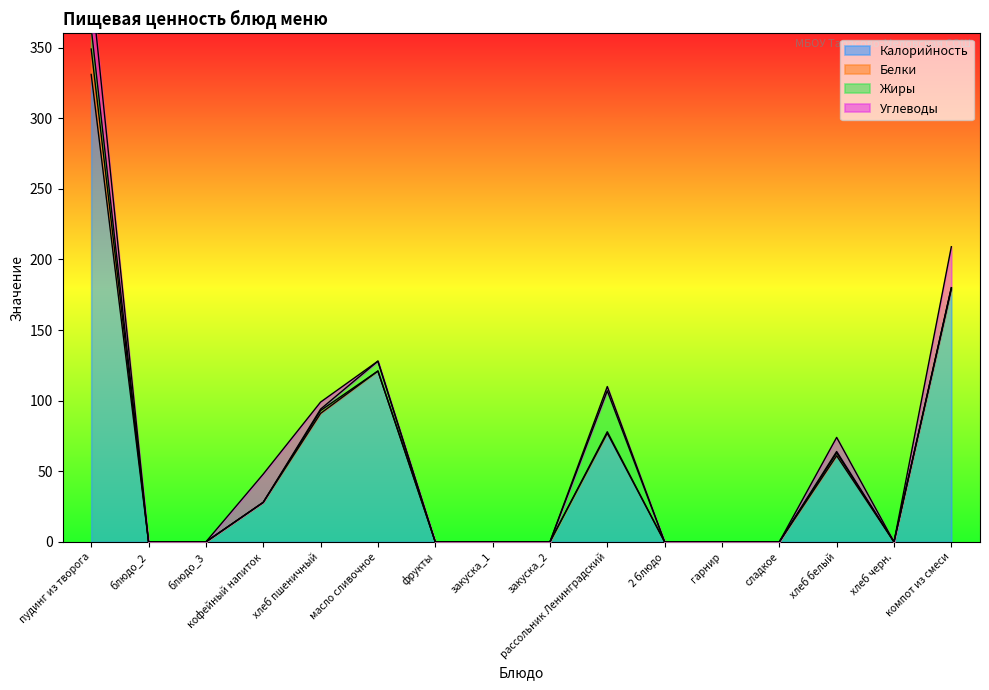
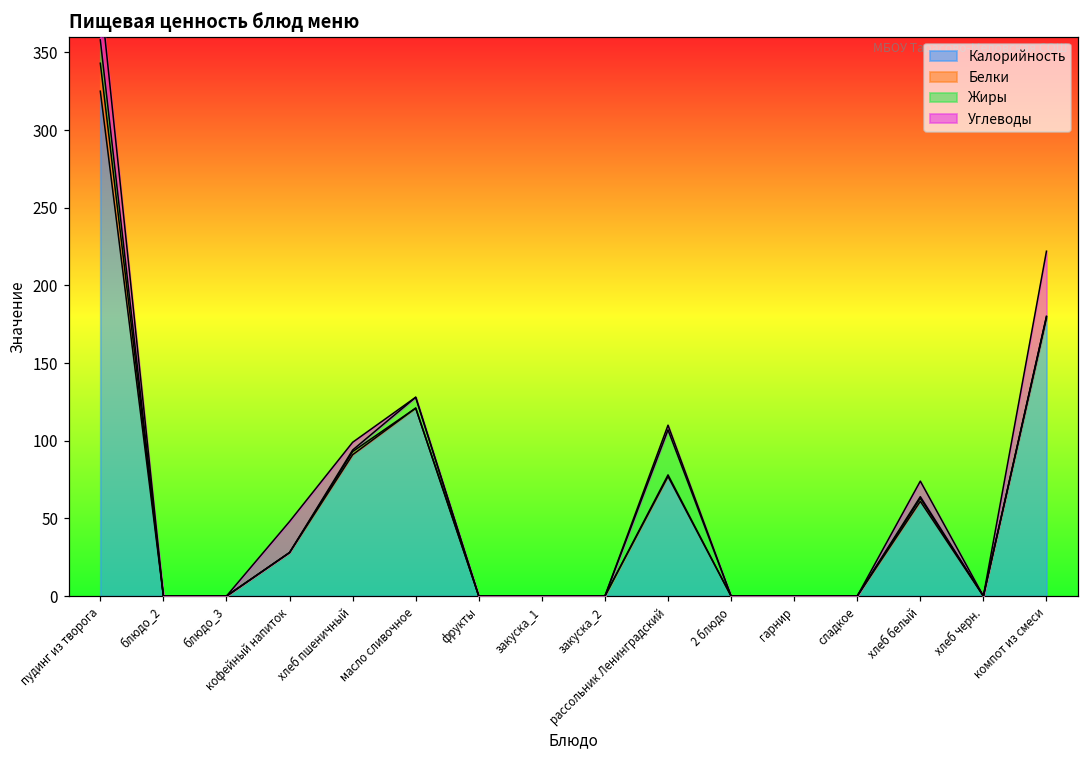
  {
    "Калорийность": {
-     "пудинг из творога": 331,
+     "пудинг из творога": 325,
      "хлеб пшеничный": 91,
      "хлеб белый": 61
    },
    "Белки": {
      "пудинг из творога": 18
    },
    "Жиры": {
      "рассольник Ленинградский": 29
    },
    "Углеводы": {
      "кофейный напиток": 20,
      "хлеб пшеничный": 5,
      "рассольник Ленинградский": 3,
      "хлеб белый": 10,
-     "компот из смеси": 29
+     "компот из смеси": 42
    }
  }
